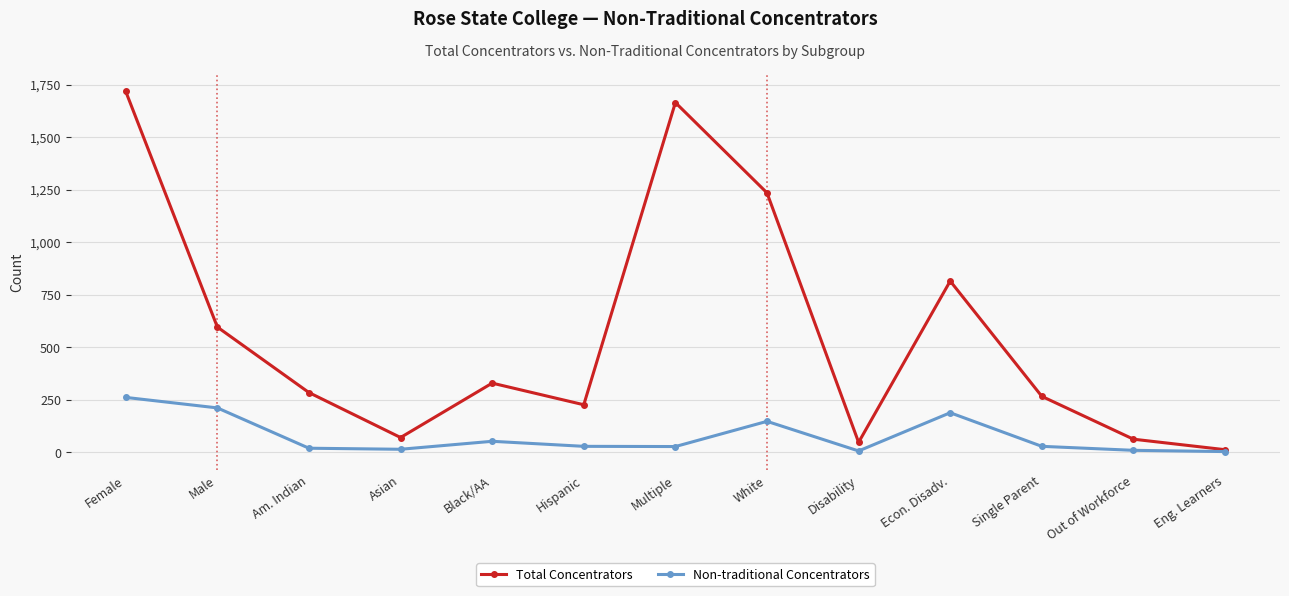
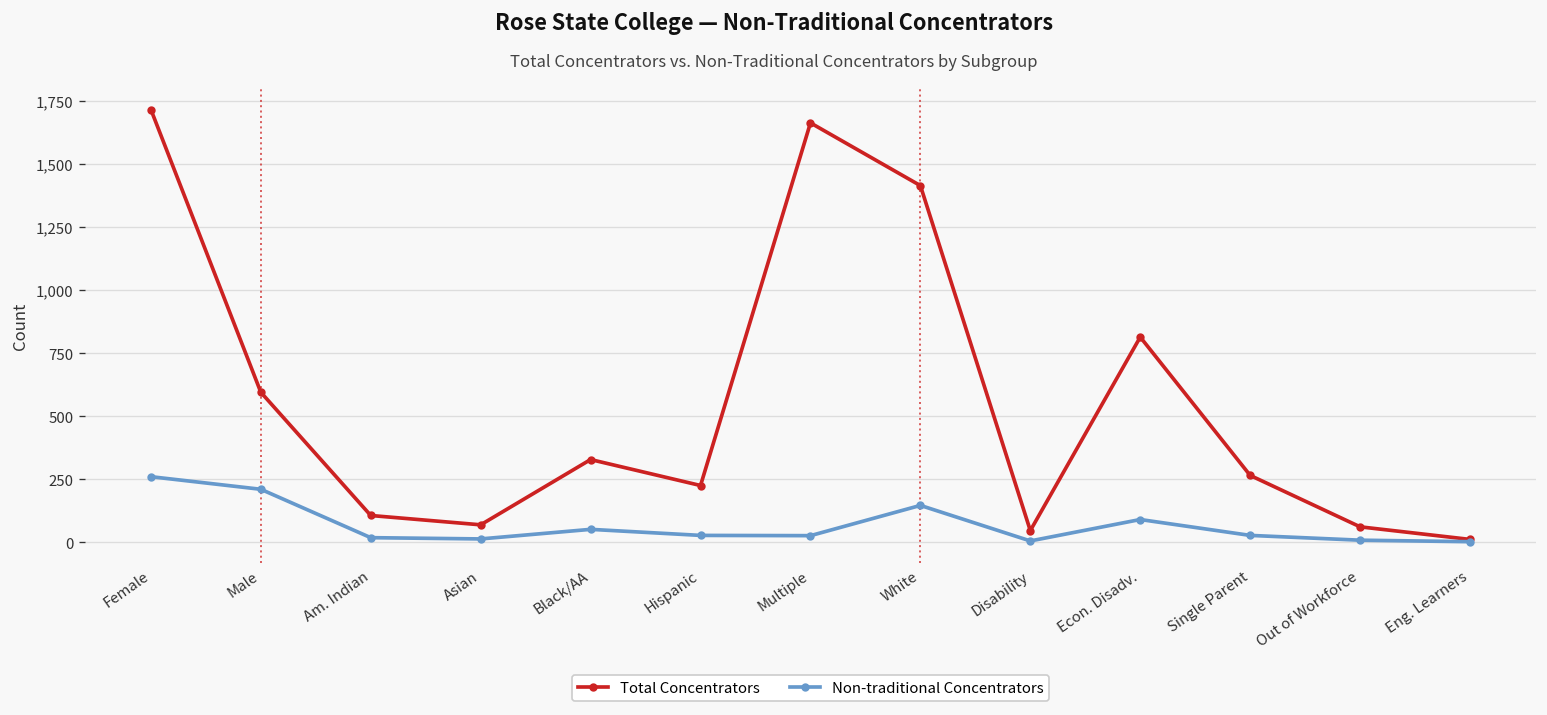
  {
    "Total Concentrators": {
      "Female": "1,720",
      "Male": "600",
-     "Am. Indian": "280",
+     "Am. Indian": "110",
      "Asian": "70",
      "Black/AA": "330",
      "Hispanic": "230",
      "Multiple": "1,660",
-     "White": "1,230",
+     "White": "1,420",
      "Disability": "50",
      "Econ. Disadv.": "810",
      "Single Parent": "270",
      "Out of Workforce": "60"
    },
    "Non-traditional Concentrators": {
      "Female": "260",
      "Male": "210",
      "Am. Indian": "20",
      "Asian": "10",
      "Black/AA": "50",
      "Hispanic": "30",
      "Multiple": "30",
      "White": "150",
      "Disability": "10",
-     "Econ. Disadv.": "190",
+     "Econ. Disadv.": "90",
      "Single Parent": "30",
      "Out of Workforce": "10"
    }
  }
